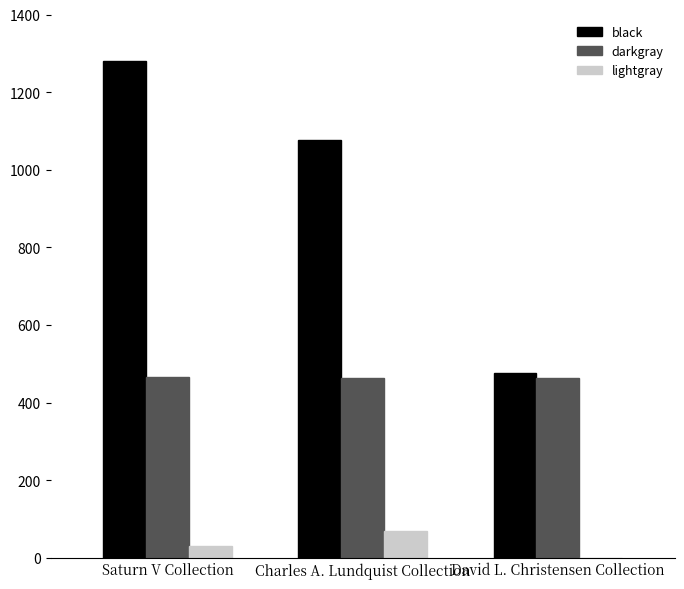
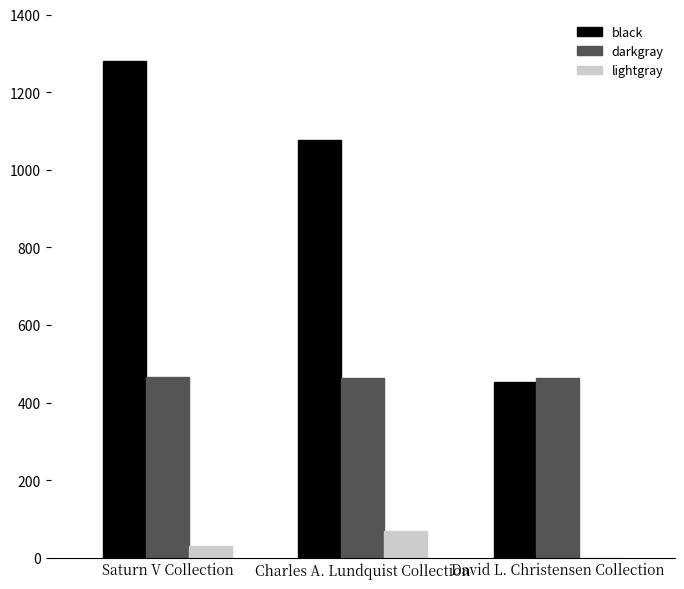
  {
    "black": {
      "Saturn V Collection": 1280,
      "Charles A. Lundquist Collection": 1080,
-     "David L. Christensen Collection": 480
+     "David L. Christensen Collection": 450
    },
    "darkgray": {
      "Saturn V Collection": 470,
      "Charles A. Lundquist Collection": 460,
      "David L. Christensen Collection": 460
    },
    "lightgray": {
      "Saturn V Collection": 30,
      "Charles A. Lundquist Collection": 70,
      "David L. Christensen Collection": 0
    }
  }
